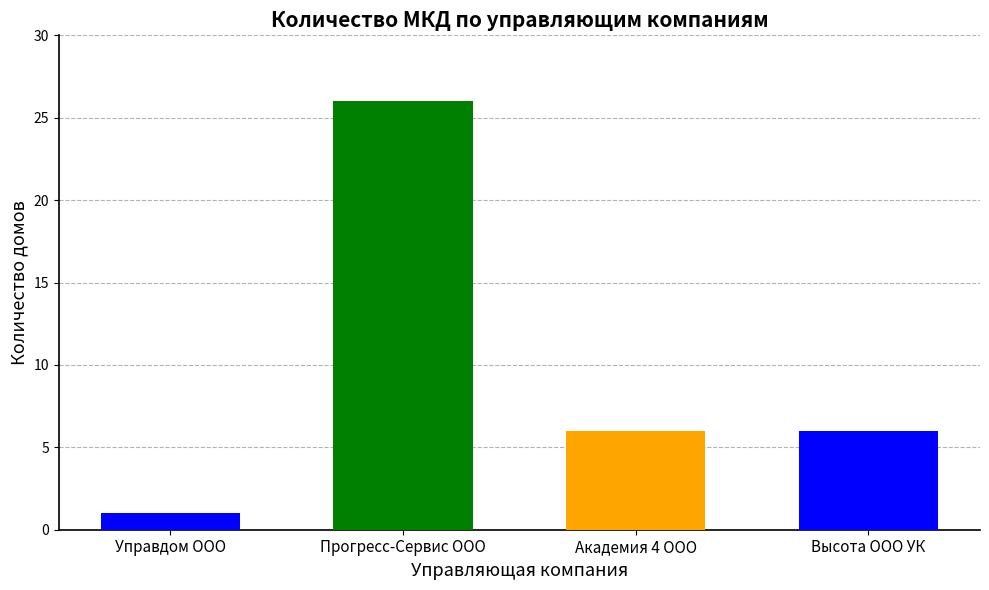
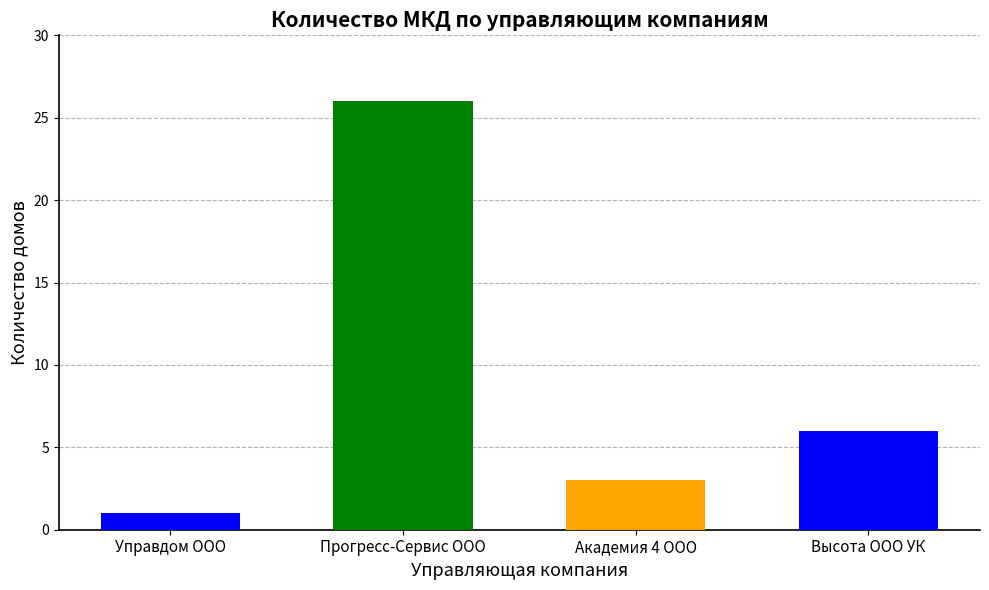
  {
    "Управдом ООО": 1,
    "Прогресс-Сервис ООО": 26,
-   "Академия 4 ООО": 6,
+   "Академия 4 ООО": 3,
    "Высота ООО УК": 6
  }
